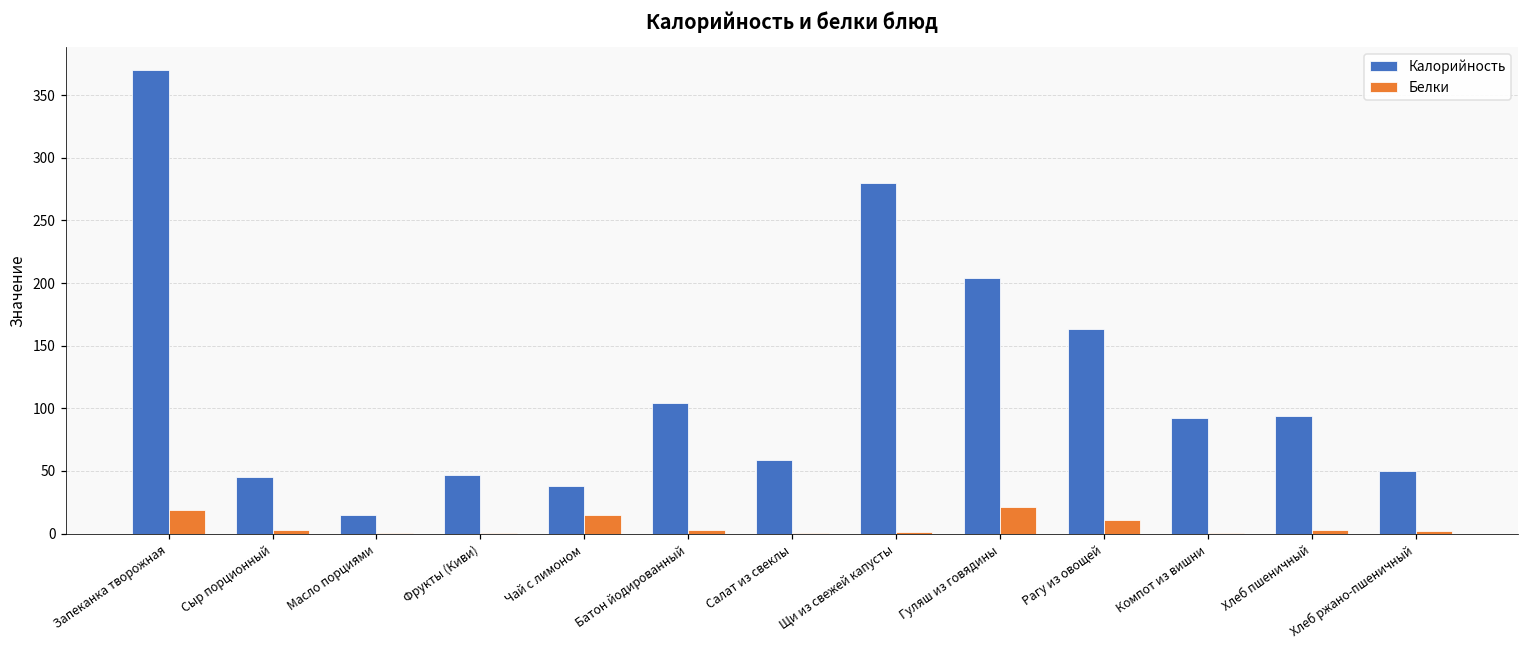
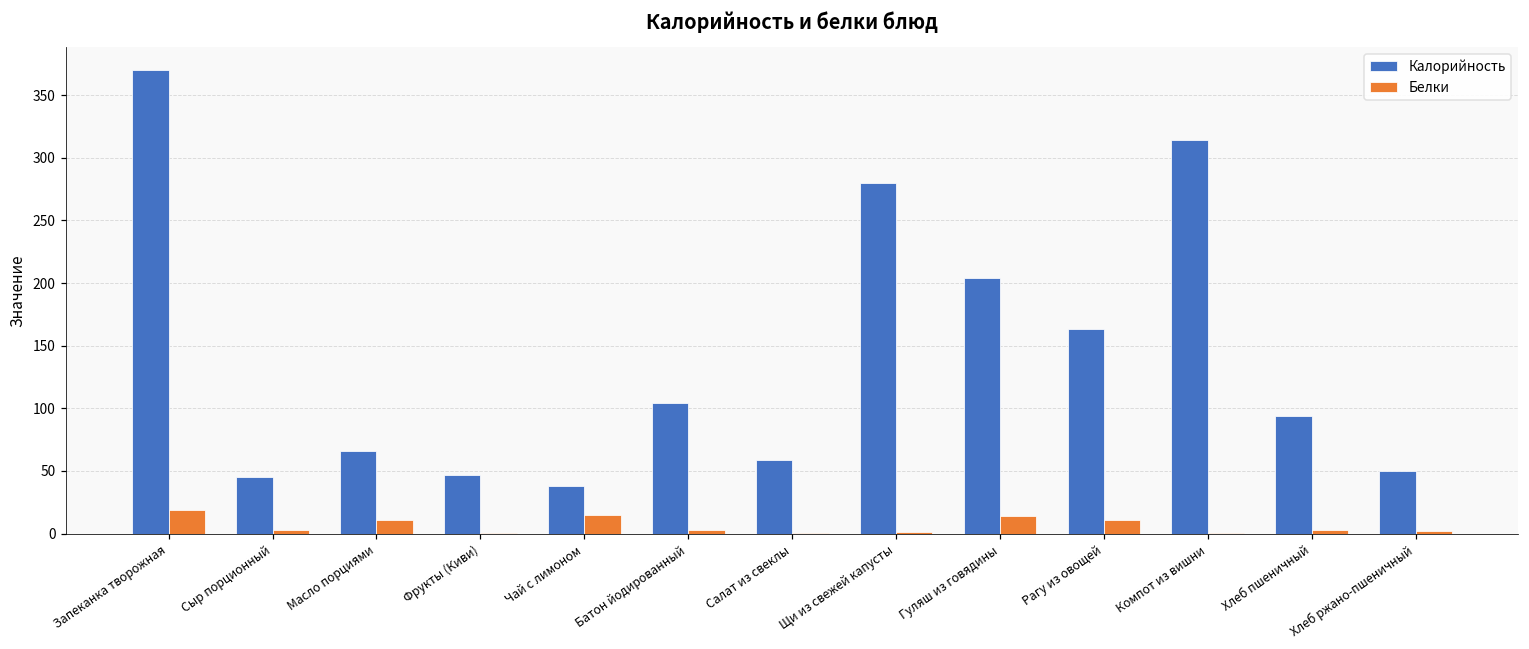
  {
    "Калорийность": {
      "Запеканка творожная": 370,
      "Сыр порционный": 45,
-     "Масло порциями": 15,
+     "Масло порциями": 66,
      "Фрукты (Киви)": 47,
      "Чай с лимоном": 38,
      "Батон йодированный": 104,
      "Салат из свеклы": 59,
      "Щи из свежей капусты": 280,
      "Гуляш из говядины": 204,
      "Рагу из овощей": 163,
-     "Компот из вишни": 92,
+     "Компот из вишни": 314,
      "Хлеб пшеничный": 94,
      "Хлеб ржано-пшеничный": 50
    },
    "Белки": {
      "Запеканка творожная": 19,
      "Сыр порционный": 3,
-     "Масло порциями": 0,
+     "Масло порциями": 11,
      "Чай с лимоном": 15,
      "Батон йодированный": 3,
-     "Гуляш из говядины": 21,
+     "Гуляш из говядины": 14,
      "Рагу из овощей": 11,
      "Хлеб пшеничный": 3
    }
  }
